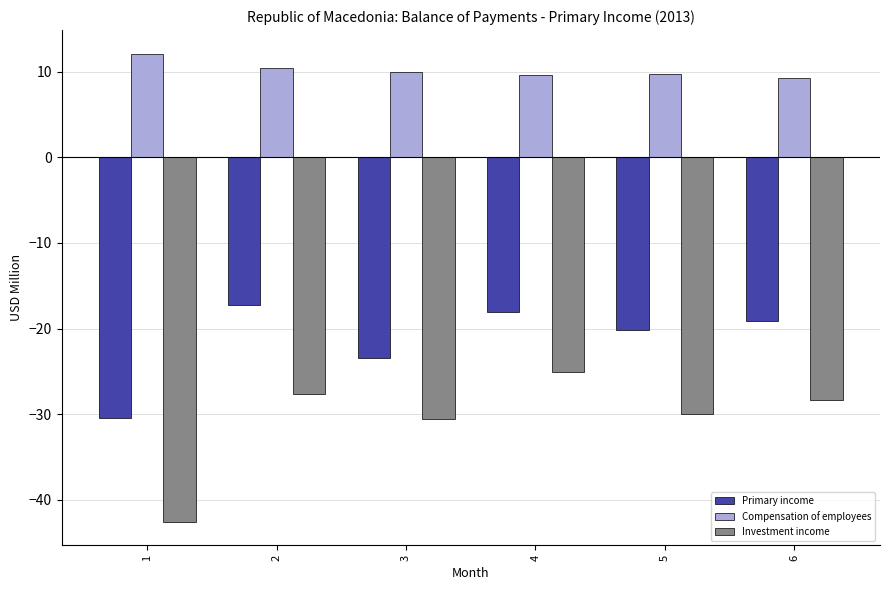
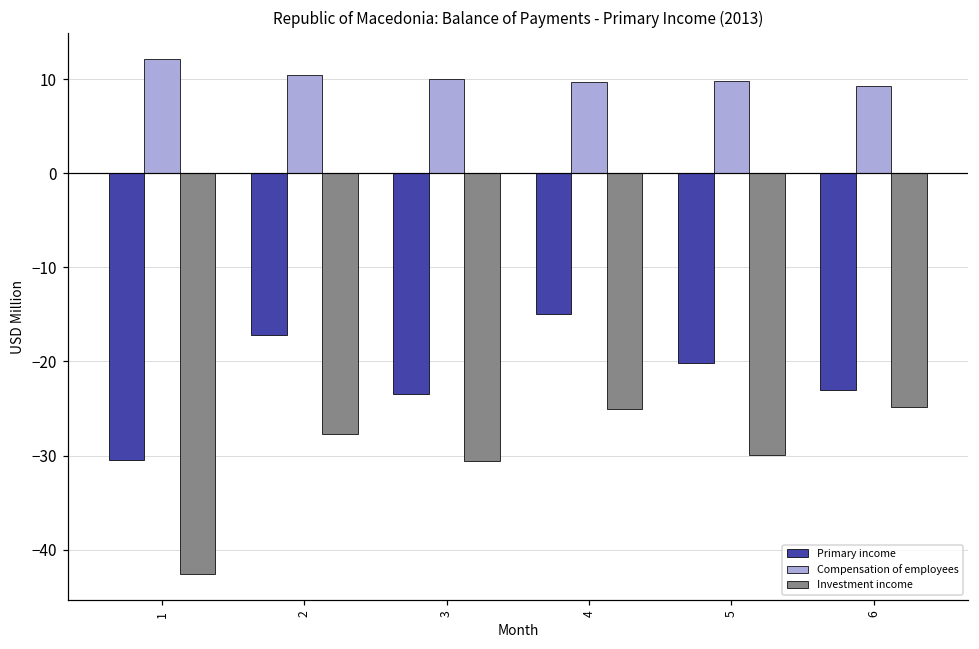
  {
    "Primary income": {
      "1": -30,
      "2": -17,
      "3": -23,
-     "4": -18,
+     "4": -15,
      "5": -20,
-     "6": -19
+     "6": -23
    },
    "Compensation of employees": {
      "1": 12,
      "2": 10,
      "3": 10,
      "4": 10,
      "5": 10,
      "6": 9
    },
    "Investment income": {
      "1": -43,
      "2": -28,
      "3": -31,
      "4": -25,
      "5": -30,
-     "6": -28
+     "6": -25
    }
  }
